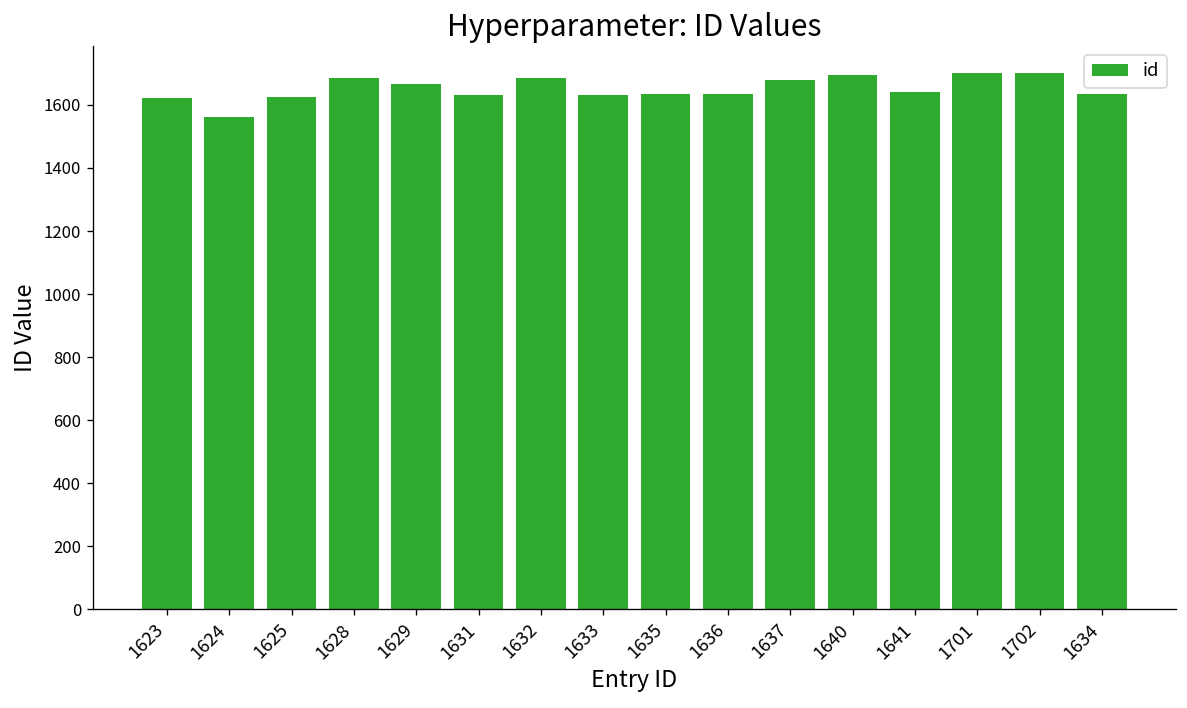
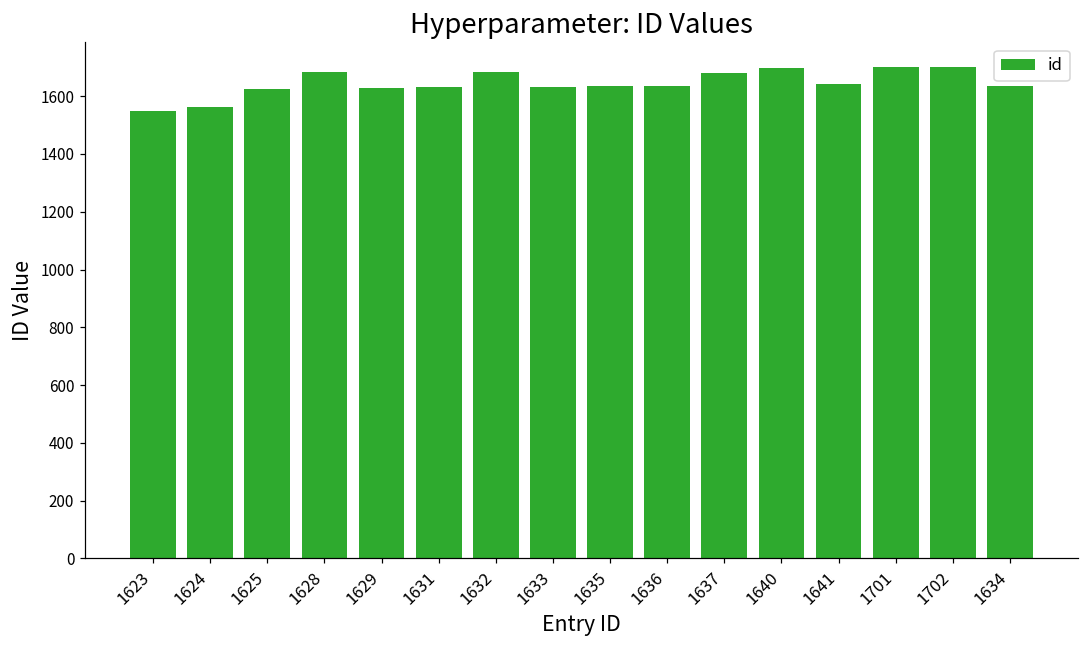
  {
-   "1623": 1620,
+   "1623": 1550,
    "1624": 1560,
    "1625": 1630,
    "1628": 1690,
-   "1629": 1670,
+   "1629": 1630,
    "1631": 1630,
    "1632": 1680,
    "1633": 1630,
    "1635": 1640,
    "1636": 1640,
    "1637": 1680,
    "1640": 1700,
    "1641": 1640,
    "1701": 1700,
    "1702": 1700,
    "1634": 1630
  }
